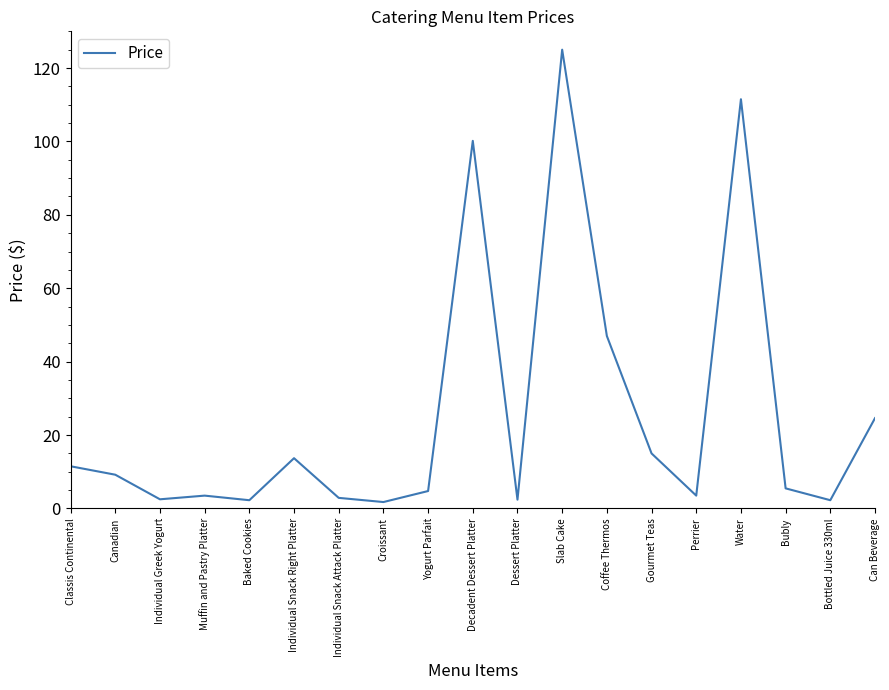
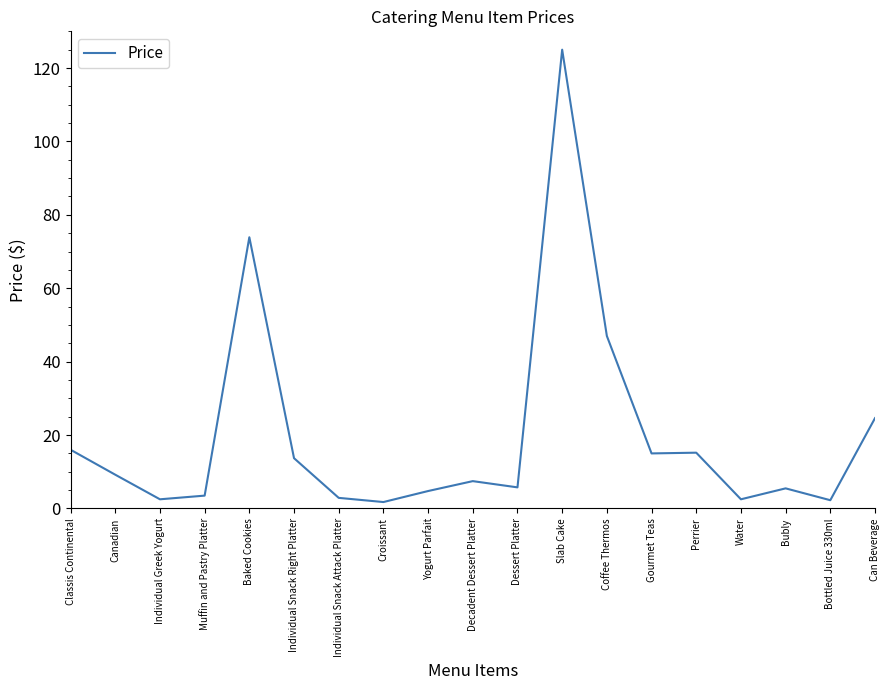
  {
-   "Classis Continental": 12,
+   "Classis Continental": 16,
    "Canadian": 9,
    "Individual Greek Yogurt": 3,
    "Muffin and Pastry Platter": 4,
-   "Baked Cookies": 2,
+   "Baked Cookies": 74,
    "Individual Snack Right Platter": 14,
    "Individual Snack Attack Platter": 3,
    "Croissant": 2,
    "Yogurt Parfait": 5,
-   "Decadent Dessert Platter": 100,
-   "Dessert Platter": 2,
+   "Decadent Dessert Platter": 7,
+   "Dessert Platter": 6,
    "Slab Cake": 125,
    "Coffee Thermos": 47,
    "Gourmet Teas": 15,
-   "Perrier": 4,
-   "Water": 112,
+   "Perrier": 15,
+   "Water": 3,
    "Bubly": 5,
    "Bottled Juice 330ml": 2,
    "Can Beverage": 25
  }
